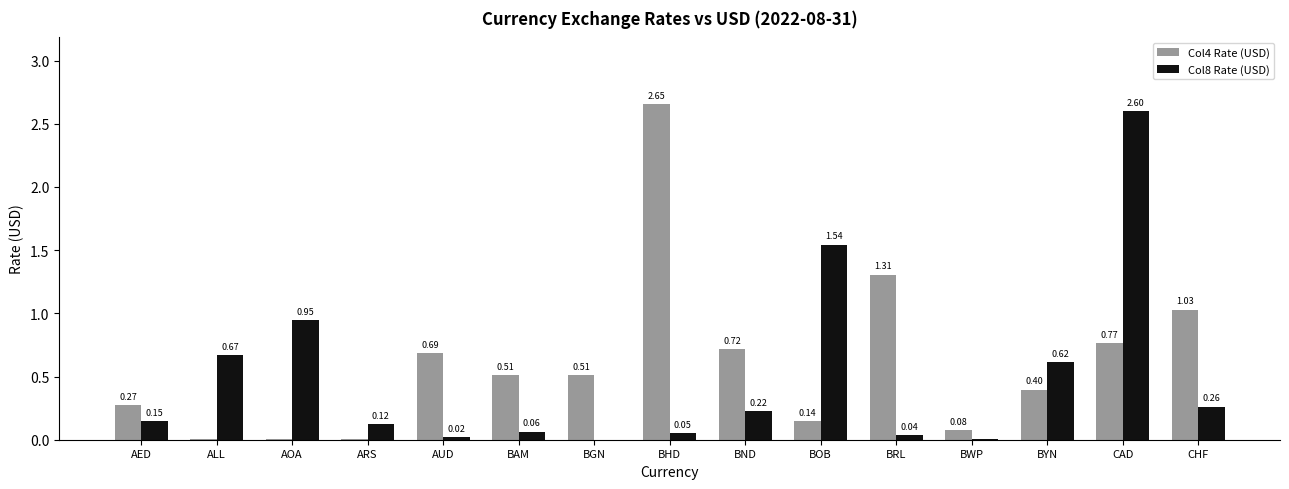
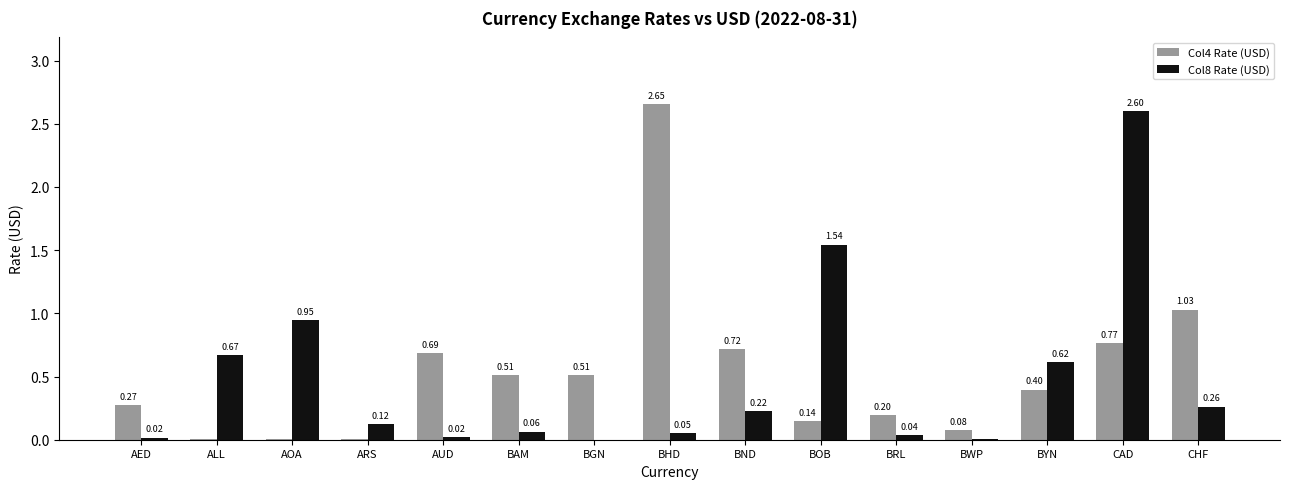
  {
    "Col4 Rate (USD)": {
      "AED": 0.27,
      "AUD": 0.69,
      "BAM": 0.51,
      "BGN": 0.51,
      "BHD": 2.65,
      "BND": 0.72,
      "BOB": 0.14,
-     "BRL": 1.31,
+     "BRL": 0.20,
      "BWP": 0.08,
      "BYN": 0.40,
      "CAD": 0.77,
      "CHF": 1.03
    },
    "Col8 Rate (USD)": {
-     "AED": 0.15,
+     "AED": 0.02,
      "ALL": 0.67,
      "AOA": 0.95,
      "ARS": 0.12,
      "AUD": 0.02,
      "BAM": 0.06,
      "BHD": 0.05,
      "BND": 0.22,
      "BOB": 1.54,
      "BRL": 0.04,
      "BYN": 0.62,
      "CAD": 2.60,
      "CHF": 0.26
    }
  }
